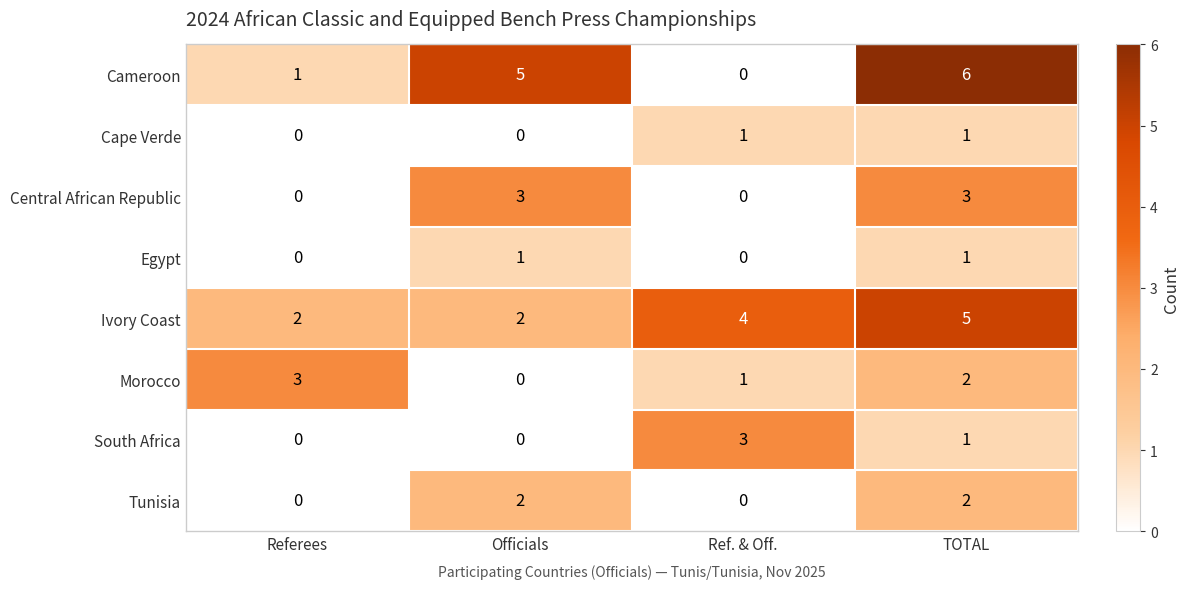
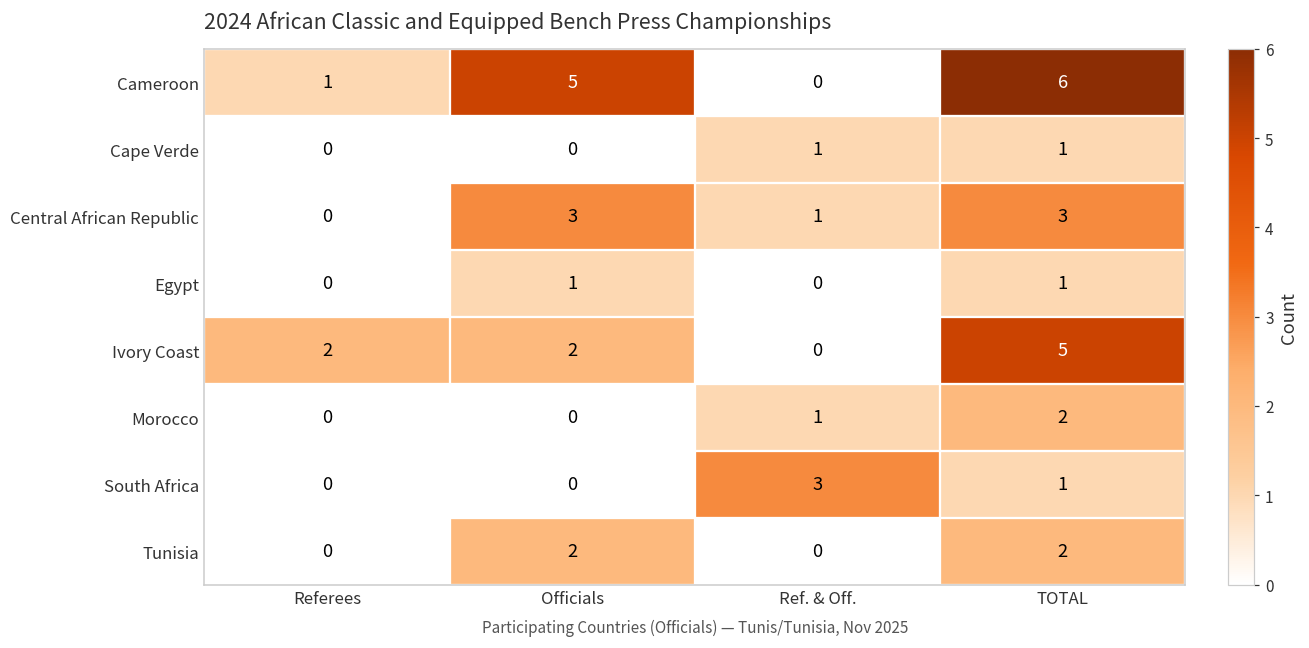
  {
    "Cameroon": {
      "Referees": 1,
      "Officials": 5,
      "Ref. & Off.": 0,
      "TOTAL": 6
    },
    "Cape Verde": {
      "Referees": 0,
      "Officials": 0,
      "Ref. & Off.": 1,
      "TOTAL": 1
    },
    "Central African Republic": {
      "Referees": 0,
      "Officials": 3,
-     "Ref. & Off.": 0,
+     "Ref. & Off.": 1,
      "TOTAL": 3
    },
    "Egypt": {
      "Referees": 0,
      "Officials": 1,
      "Ref. & Off.": 0,
      "TOTAL": 1
    },
    "Ivory Coast": {
      "Referees": 2,
      "Officials": 2,
-     "Ref. & Off.": 4,
+     "Ref. & Off.": 0,
      "TOTAL": 5
    },
    "Morocco": {
-     "Referees": 3,
+     "Referees": 0,
      "Officials": 0,
      "Ref. & Off.": 1,
      "TOTAL": 2
    },
    "South Africa": {
      "Referees": 0,
      "Officials": 0,
      "Ref. & Off.": 3,
      "TOTAL": 1
    },
    "Tunisia": {
      "Referees": 0,
      "Officials": 2,
      "Ref. & Off.": 0,
      "TOTAL": 2
    }
  }
